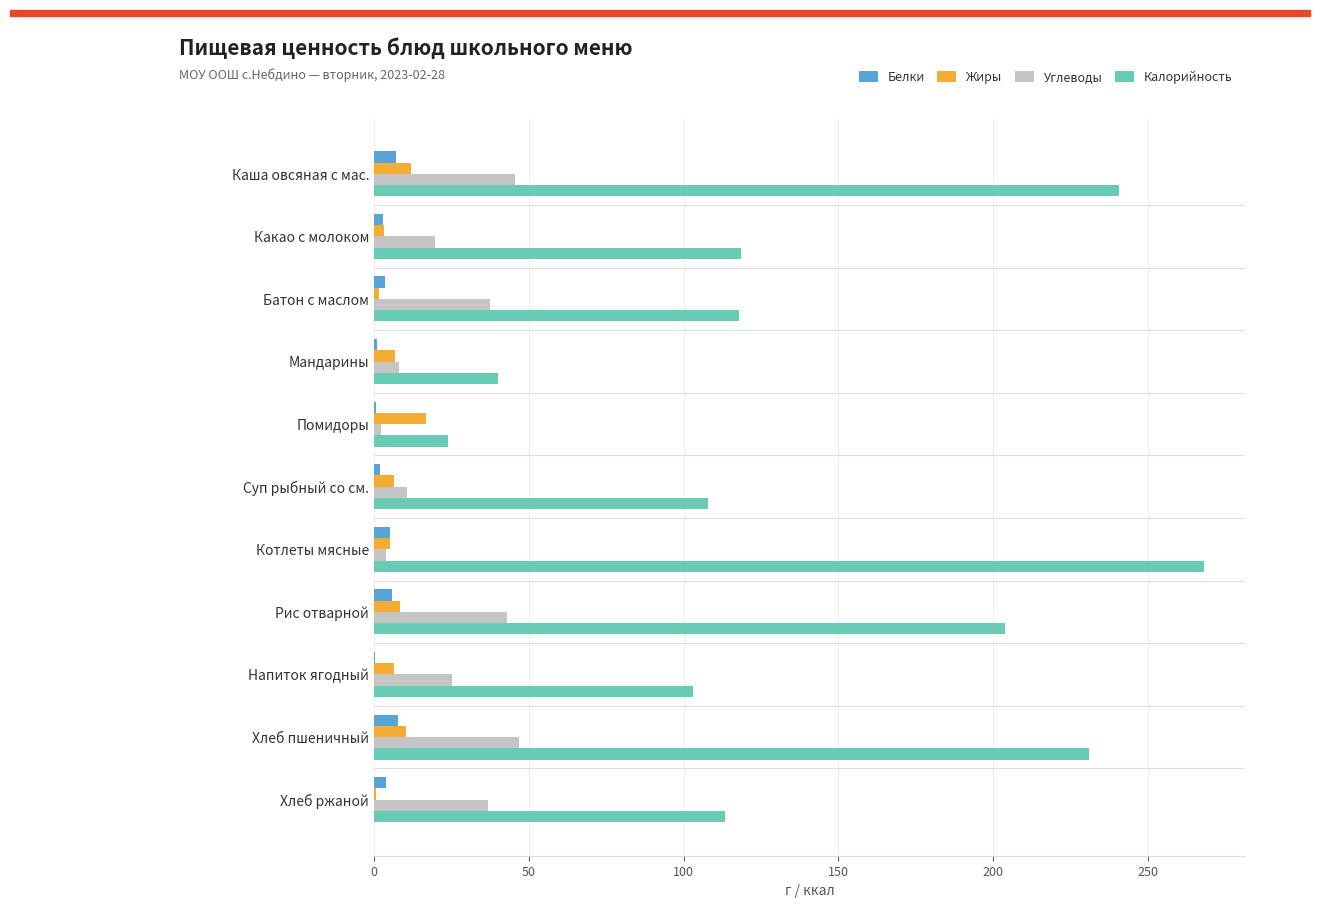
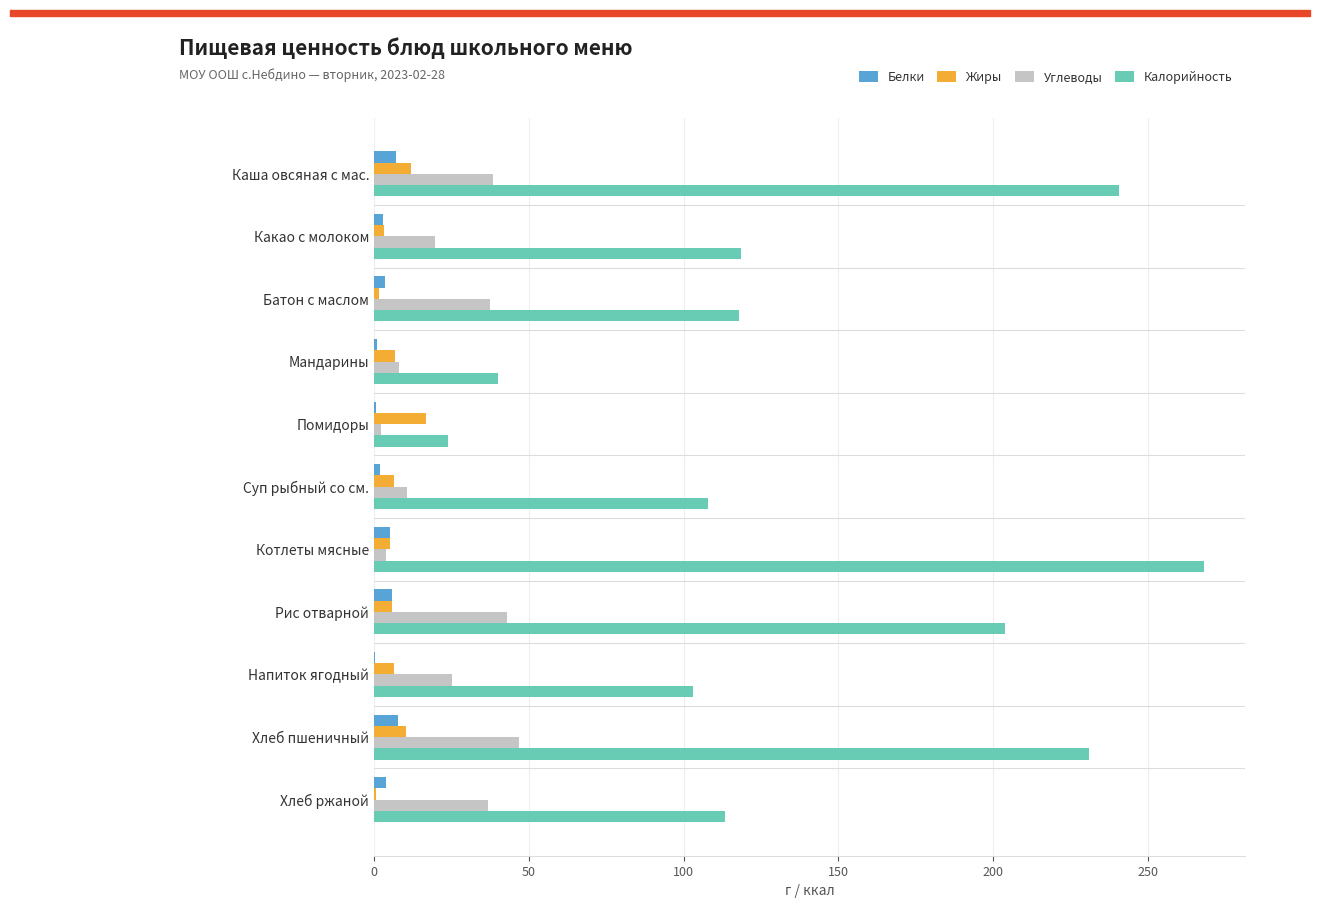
  {
    "Жиры": {
      "Каша овсяная с мас.": 12,
      "Какао с молоком": 3,
      "Батон с маслом": 2,
      "Мандарины": 7,
      "Помидоры": 17,
      "Суп рыбный со см.": 6,
      "Котлеты мясные": 5,
-     "Рис отварной": 8,
+     "Рис отварной": 6,
      "Напиток ягодный": 7,
      "Хлеб пшеничный": 10
    },
    "Углеводы": {
-     "Каша овсяная с мас.": 45,
+     "Каша овсяная с мас.": 39,
      "Какао с молоком": 20,
      "Батон с маслом": 38,
      "Мандарины": 8,
      "Помидоры": 2,
      "Суп рыбный со см.": 11,
      "Котлеты мясные": 4,
      "Рис отварной": 43,
      "Напиток ягодный": 25,
      "Хлеб пшеничный": 47,
      "Хлеб ржаной": 37
    }
  }
